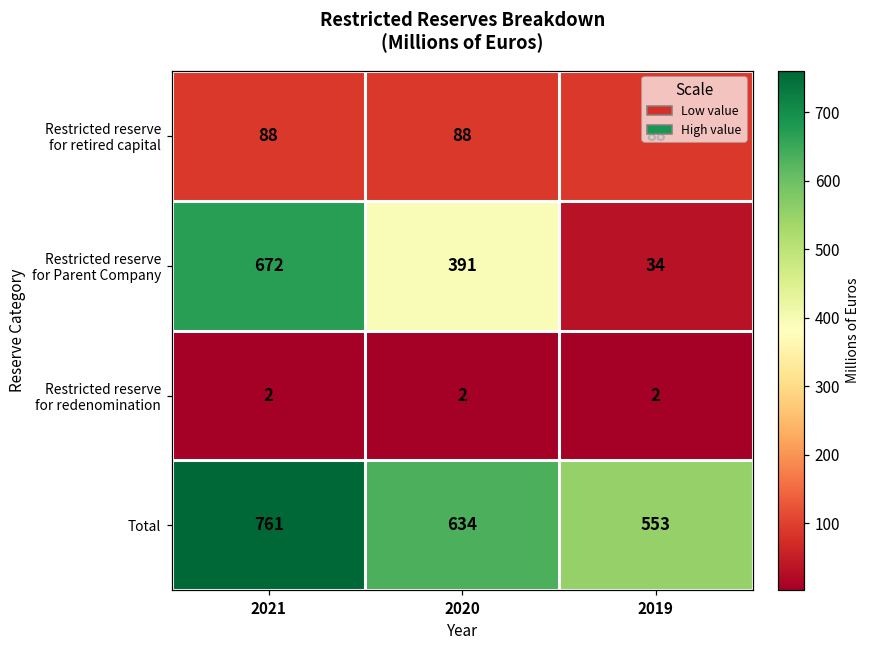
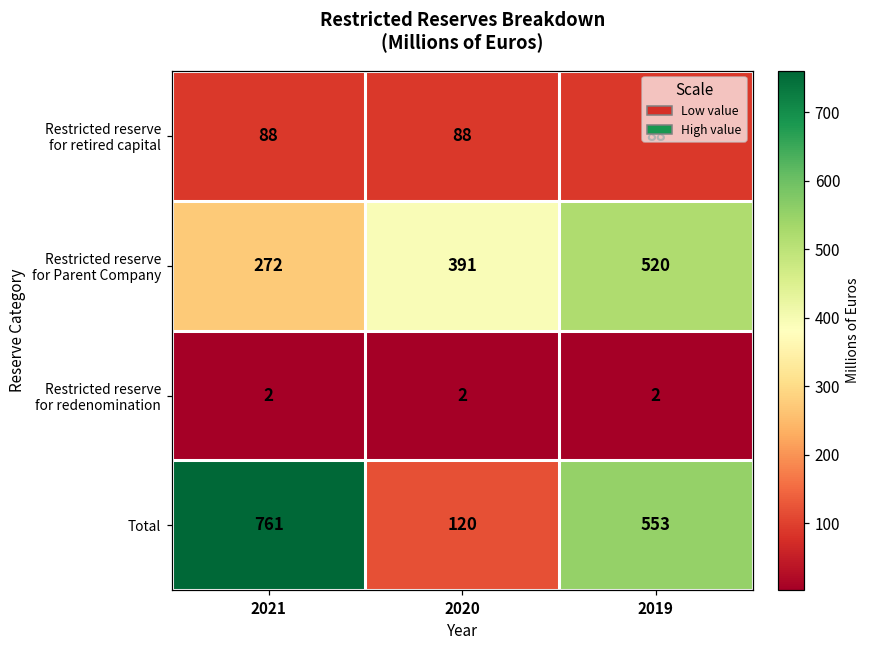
  {
    "Restricted reserve for retired capital": {
      "2021": 88,
      "2020": 88
    },
    "Restricted reserve for Parent Company": {
-     "2021": 672,
+     "2021": 272,
      "2020": 391,
-     "2019": 34
+     "2019": 520
    },
    "Restricted reserve for redenomination": {
      "2021": 2,
      "2020": 2,
      "2019": 2
    },
    "Total": {
      "2021": 761,
-     "2020": 634,
+     "2020": 120,
      "2019": 553
    }
  }
